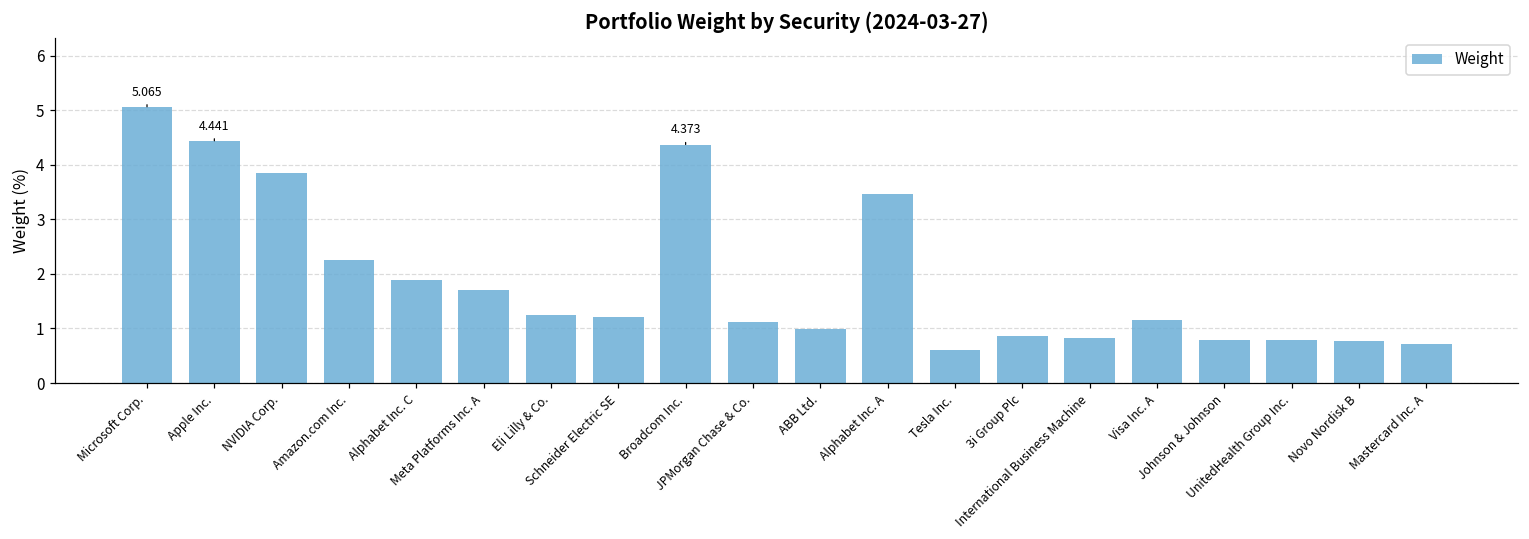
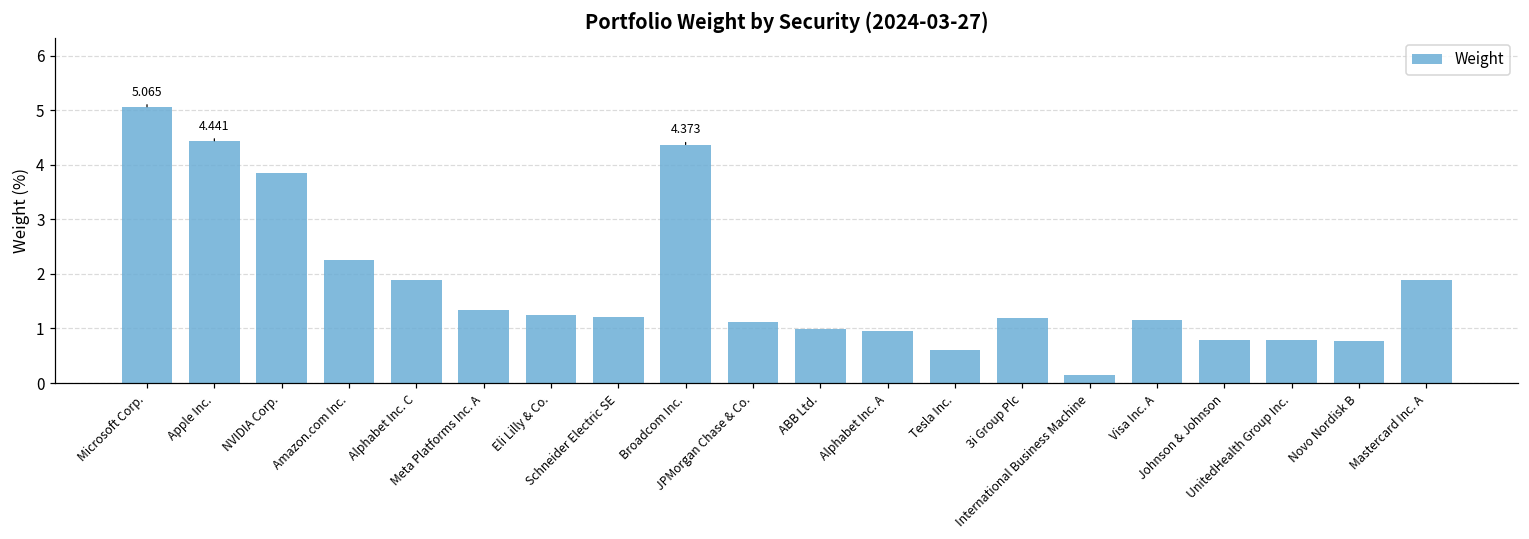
  {
    "NVIDIA Corp.": 3.9,
    "Amazon.com Inc.": 2.3,
    "Alphabet Inc. C": 1.9,
-   "Meta Platforms Inc. A": 1.7,
+   "Meta Platforms Inc. A": 1.3,
    "Eli Lilly & Co.": 1.2,
    "Schneider Electric SE": 1.2,
    "JPMorgan Chase & Co.": 1.1,
    "ABB Ltd.": 1.0,
-   "Alphabet Inc. A": 3.5,
+   "Alphabet Inc. A": 1.0,
    "Tesla Inc.": 0.6,
-   "3i Group Plc": 0.9,
-   "International Business Machine": 0.8,
+   "3i Group Plc": 1.2,
+   "International Business Machine": 0.1,
    "Visa Inc. A": 1.2,
    "Johnson & Johnson": 0.8,
    "UnitedHealth Group Inc.": 0.8,
    "Novo Nordisk B": 0.8,
-   "Mastercard Inc. A": 0.7
+   "Mastercard Inc. A": 1.9
  }
